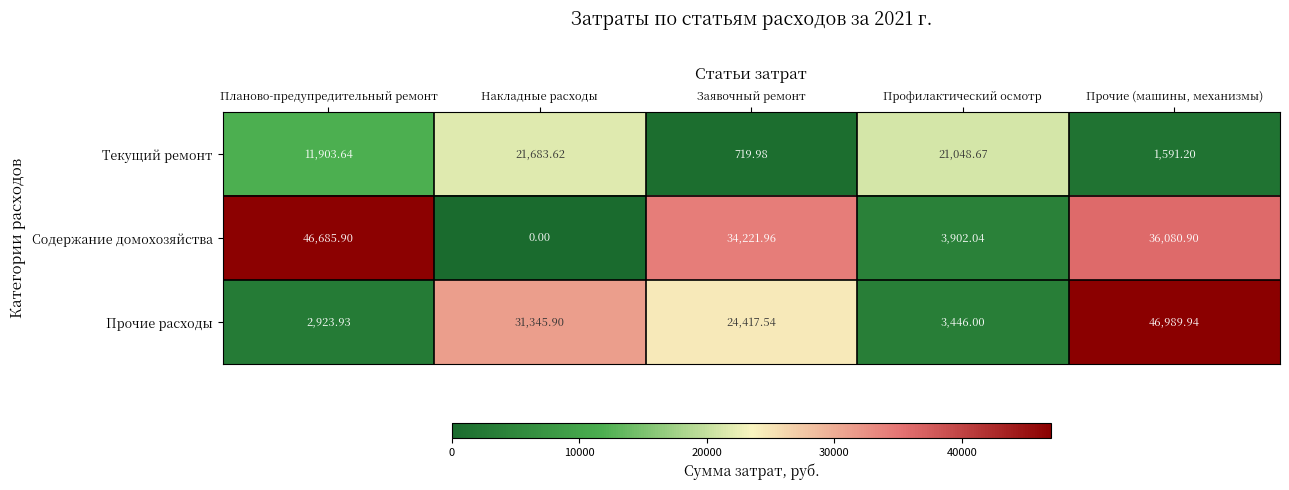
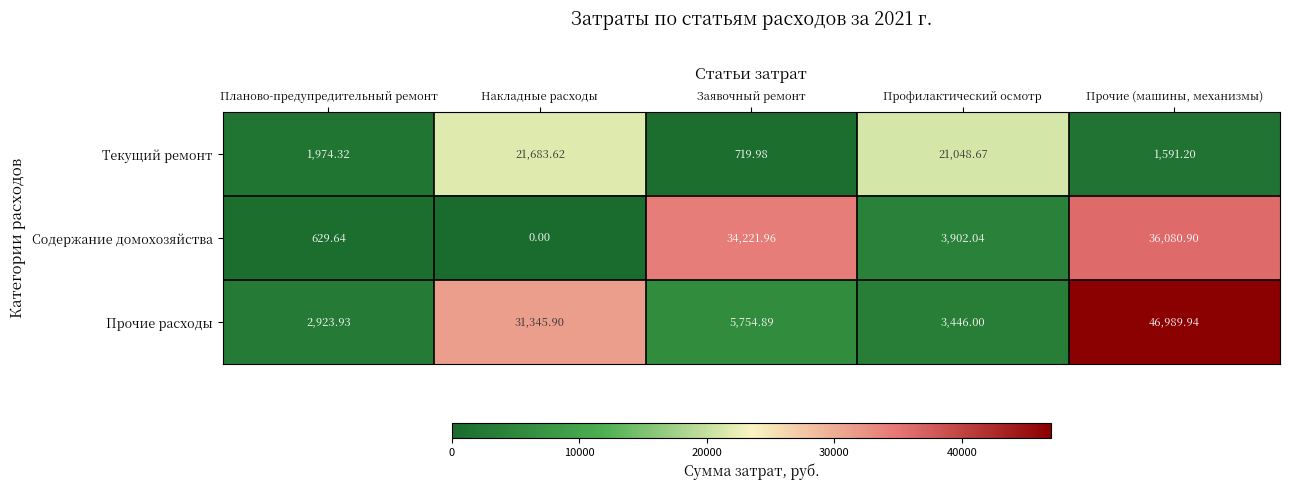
  {
    "Текущий ремонт": {
-     "Планово-предупредительный ремонт": "11,903.64",
+     "Планово-предупредительный ремонт": "1,974.32",
      "Накладные расходы": "21,683.62",
      "Заявочный ремонт": "719.98",
      "Профилактический осмотр": "21,048.67",
      "Прочие (машины, механизмы)": "1,591.20"
    },
    "Содержание домохозяйства": {
-     "Планово-предупредительный ремонт": "46,685.90",
+     "Планово-предупредительный ремонт": "629.64",
      "Накладные расходы": "0.00",
      "Заявочный ремонт": "34,221.96",
      "Профилактический осмотр": "3,902.04",
      "Прочие (машины, механизмы)": "36,080.90"
    },
    "Прочие расходы": {
      "Планово-предупредительный ремонт": "2,923.93",
      "Накладные расходы": "31,345.90",
-     "Заявочный ремонт": "24,417.54",
+     "Заявочный ремонт": "5,754.89",
      "Профилактический осмотр": "3,446.00",
      "Прочие (машины, механизмы)": "46,989.94"
    }
  }
